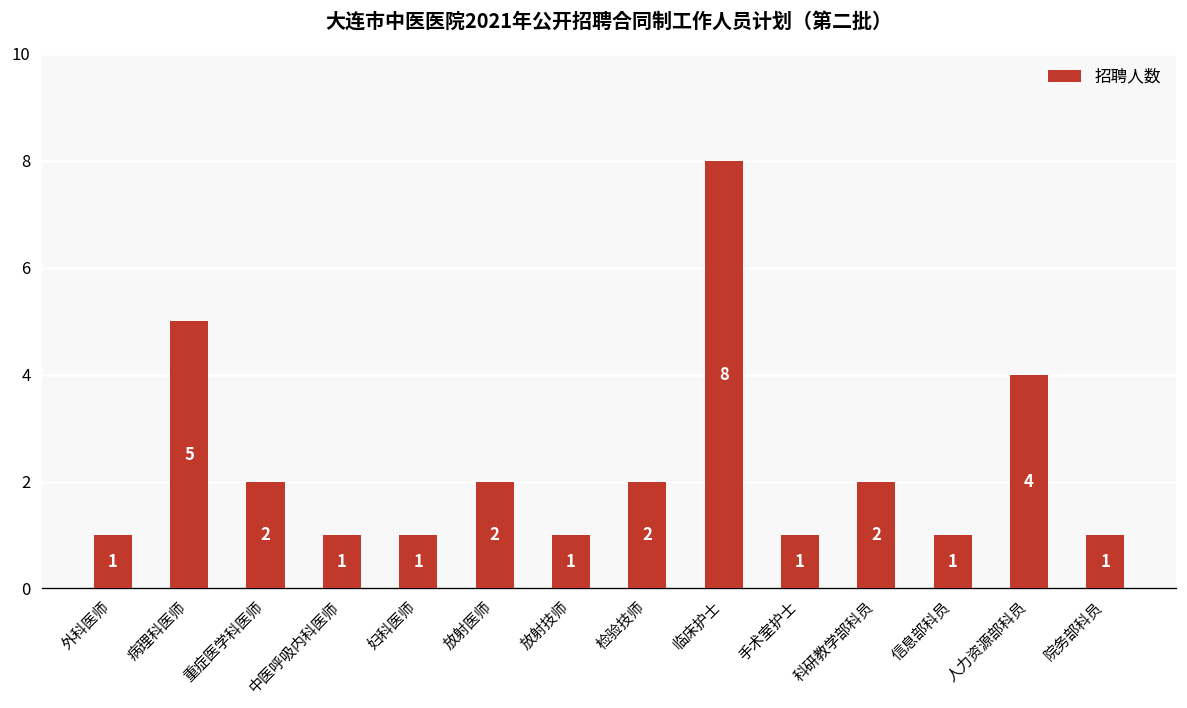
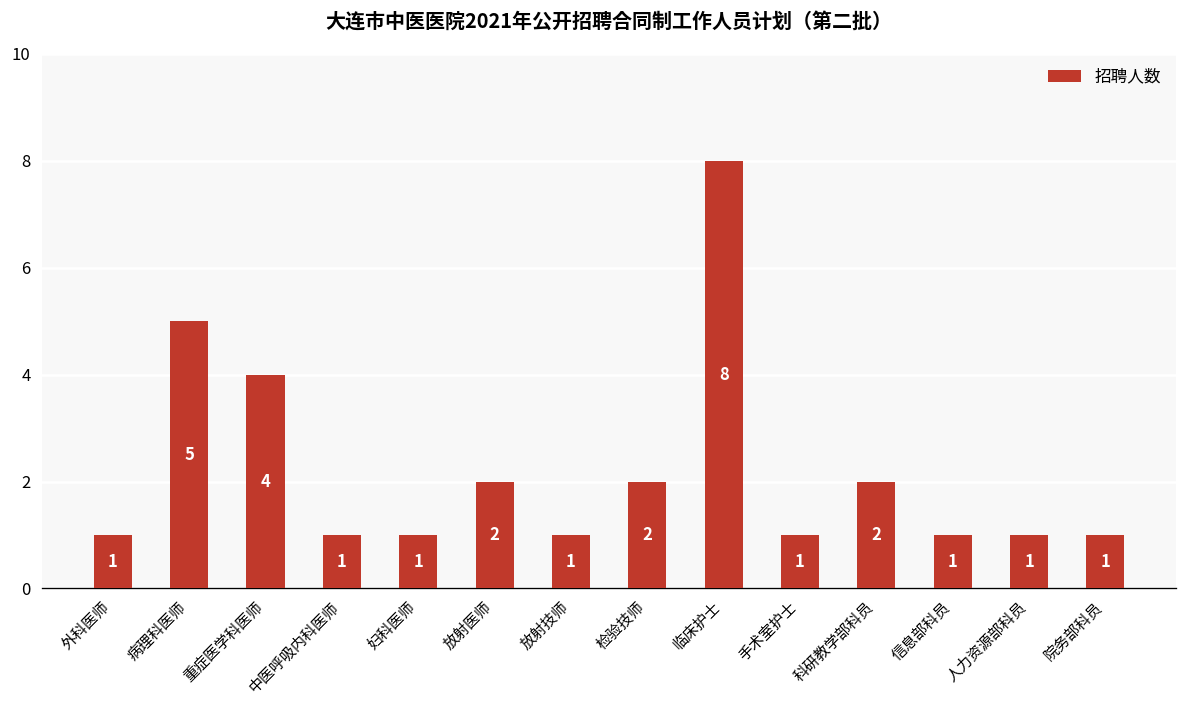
  {
    "外科医师": 1,
    "病理科医师": 5,
-   "重症医学科医师": 2,
+   "重症医学科医师": 4,
    "中医呼吸内科医师": 1,
    "妇科医师": 1,
    "放射医师": 2,
    "放射技师": 1,
    "检验技师": 2,
    "临床护士": 8,
    "手术室护士": 1,
    "科研教学部科员": 2,
    "信息部科员": 1,
-   "人力资源部科员": 4,
+   "人力资源部科员": 1,
    "院务部科员": 1
  }
